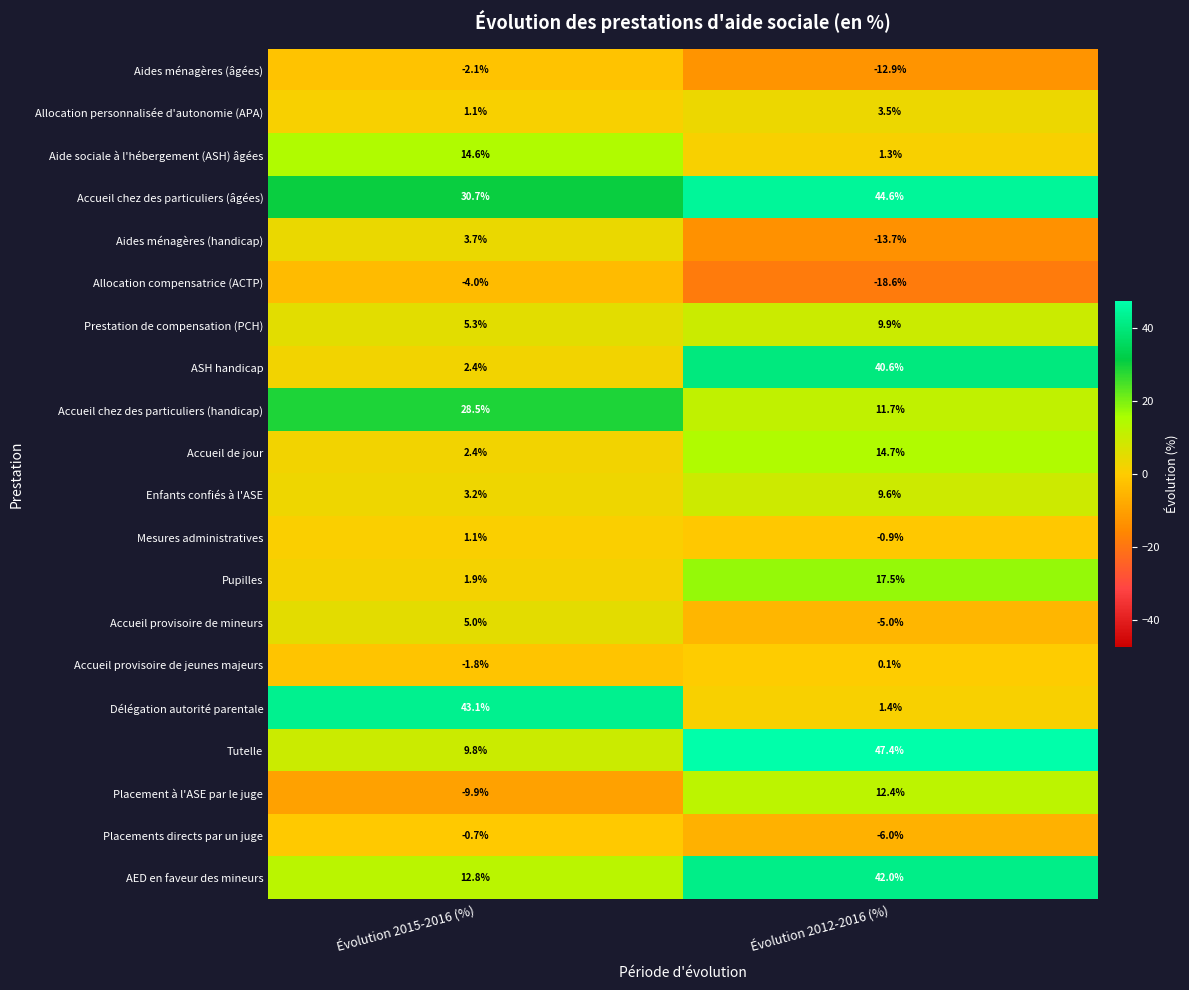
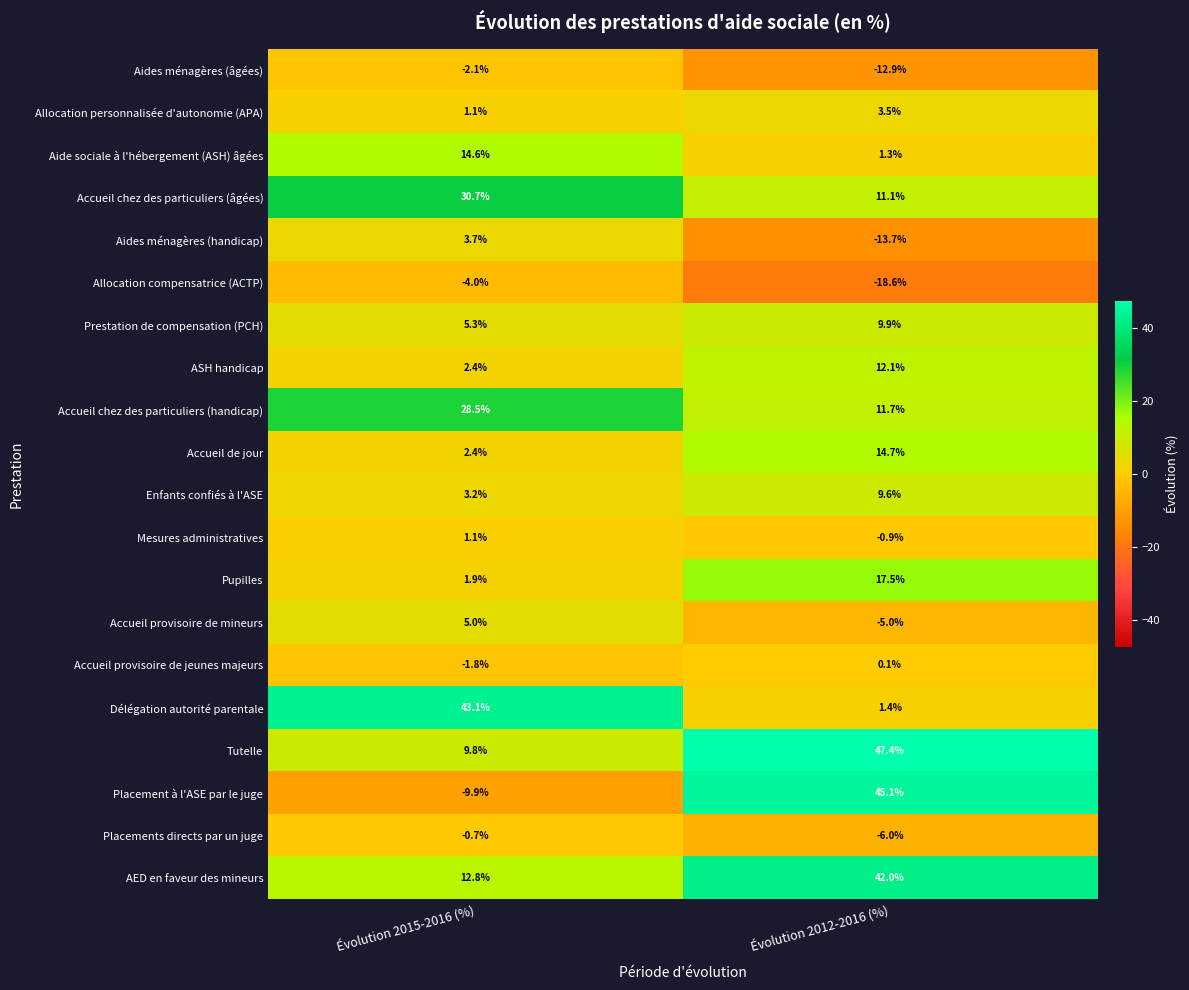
  {
    "Aides ménagères (âgées)": {
      "Évolution 2015-2016 (%)": "-2.1%",
      "Évolution 2012-2016 (%)": "-12.9%"
    },
    "Allocation personnalisée d'autonomie (APA)": {
      "Évolution 2015-2016 (%)": "1.1%",
      "Évolution 2012-2016 (%)": "3.5%"
    },
    "Aide sociale à l'hébergement (ASH) âgées": {
      "Évolution 2015-2016 (%)": "14.6%",
      "Évolution 2012-2016 (%)": "1.3%"
    },
    "Accueil chez des particuliers (âgées)": {
      "Évolution 2015-2016 (%)": "30.7%",
-     "Évolution 2012-2016 (%)": "44.6%"
+     "Évolution 2012-2016 (%)": "11.1%"
    },
    "Aides ménagères (handicap)": {
      "Évolution 2015-2016 (%)": "3.7%",
      "Évolution 2012-2016 (%)": "-13.7%"
    },
    "Allocation compensatrice (ACTP)": {
      "Évolution 2015-2016 (%)": "-4.0%",
      "Évolution 2012-2016 (%)": "-18.6%"
    },
    "Prestation de compensation (PCH)": {
      "Évolution 2015-2016 (%)": "5.3%",
      "Évolution 2012-2016 (%)": "9.9%"
    },
    "ASH handicap": {
      "Évolution 2015-2016 (%)": "2.4%",
-     "Évolution 2012-2016 (%)": "40.6%"
+     "Évolution 2012-2016 (%)": "12.1%"
    },
    "Accueil chez des particuliers (handicap)": {
      "Évolution 2015-2016 (%)": "28.5%",
      "Évolution 2012-2016 (%)": "11.7%"
    },
    "Accueil de jour": {
      "Évolution 2015-2016 (%)": "2.4%",
      "Évolution 2012-2016 (%)": "14.7%"
    },
    "Enfants confiés à l'ASE": {
      "Évolution 2015-2016 (%)": "3.2%",
      "Évolution 2012-2016 (%)": "9.6%"
    },
    "Mesures administratives": {
      "Évolution 2015-2016 (%)": "1.1%",
      "Évolution 2012-2016 (%)": "-0.9%"
    },
    "Pupilles": {
      "Évolution 2015-2016 (%)": "1.9%",
      "Évolution 2012-2016 (%)": "17.5%"
    },
    "Accueil provisoire de mineurs": {
      "Évolution 2015-2016 (%)": "5.0%",
      "Évolution 2012-2016 (%)": "-5.0%"
    },
    "Accueil provisoire de jeunes majeurs": {
      "Évolution 2015-2016 (%)": "-1.8%",
      "Évolution 2012-2016 (%)": "0.1%"
    },
    "Délégation autorité parentale": {
      "Évolution 2015-2016 (%)": "43.1%",
      "Évolution 2012-2016 (%)": "1.4%"
    },
    "Tutelle": {
      "Évolution 2015-2016 (%)": "9.8%",
      "Évolution 2012-2016 (%)": "47.4%"
    },
    "Placement à l'ASE par le juge": {
      "Évolution 2015-2016 (%)": "-9.9%",
-     "Évolution 2012-2016 (%)": "12.4%"
+     "Évolution 2012-2016 (%)": "45.1%"
    },
    "Placements directs par un juge": {
      "Évolution 2015-2016 (%)": "-0.7%",
      "Évolution 2012-2016 (%)": "-6.0%"
    },
    "AED en faveur des mineurs": {
      "Évolution 2015-2016 (%)": "12.8%",
      "Évolution 2012-2016 (%)": "42.0%"
    }
  }
